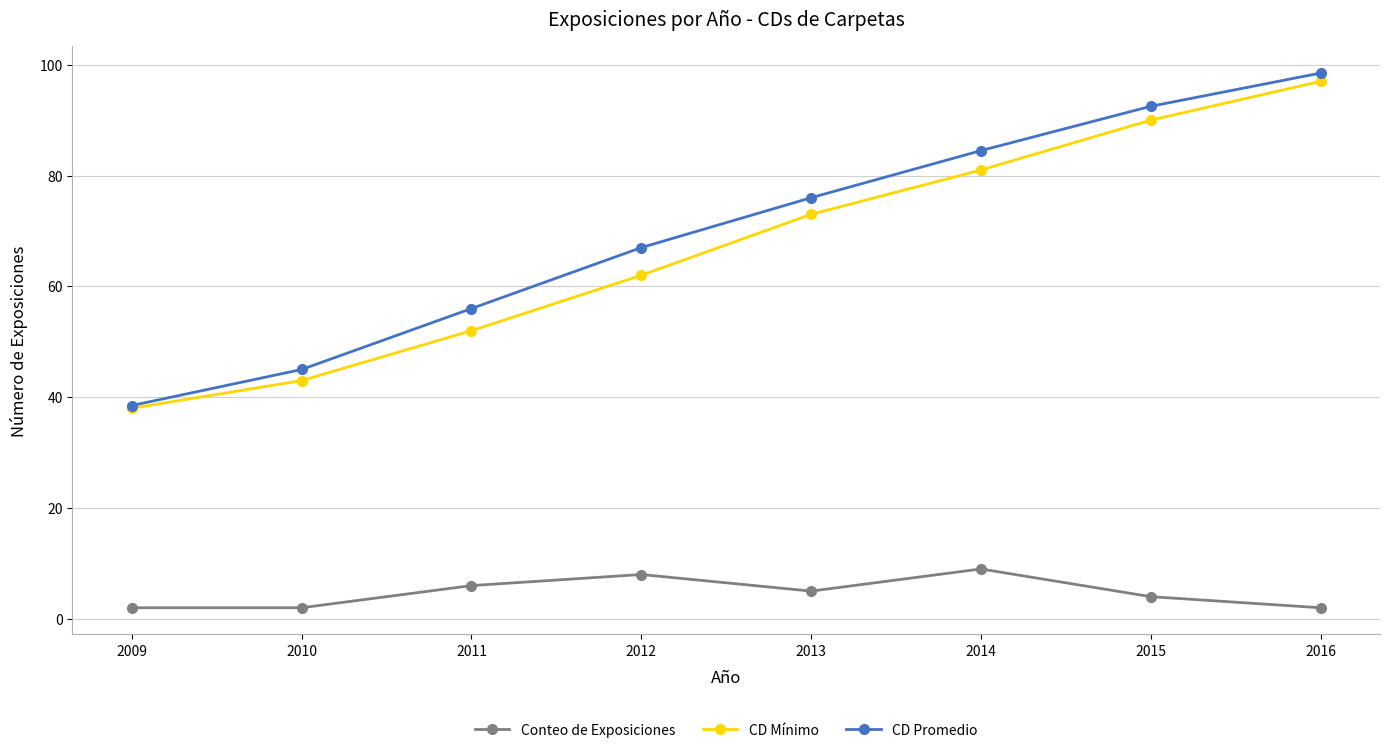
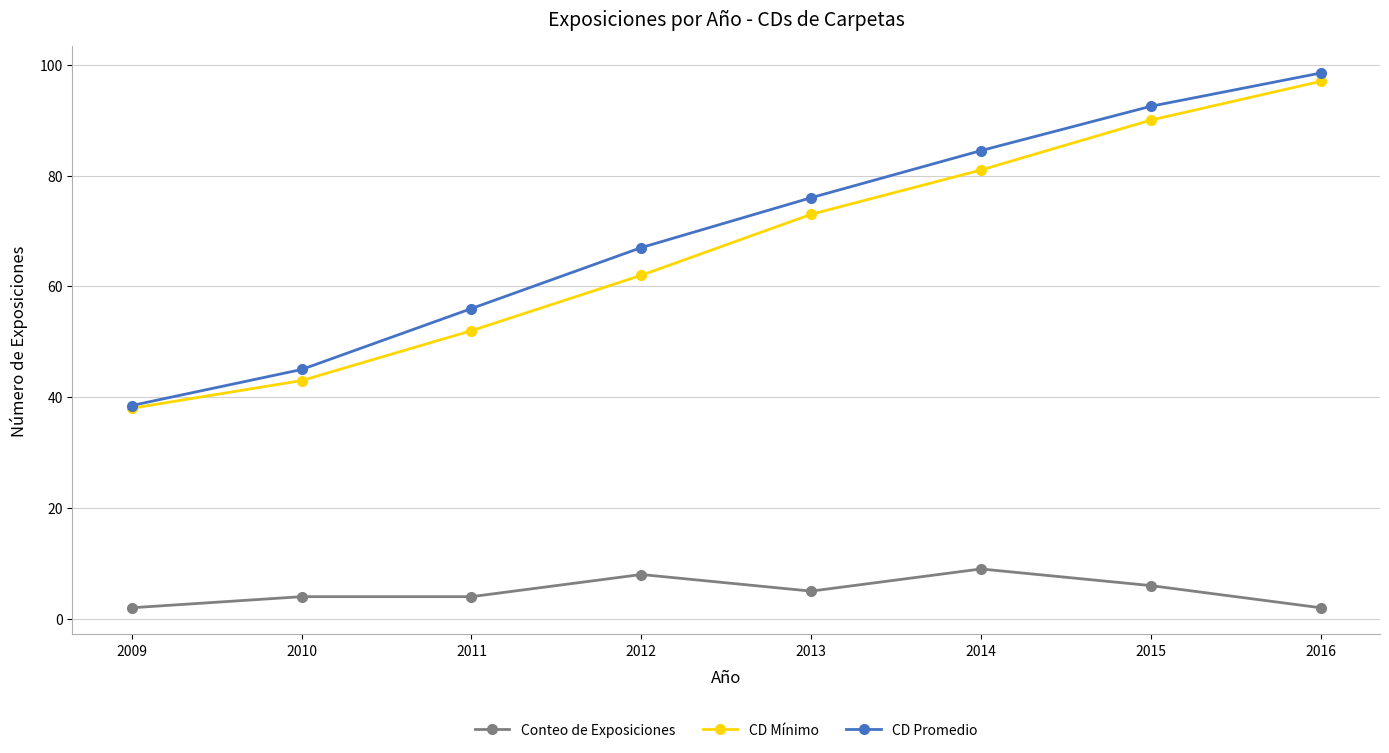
  {
    "Conteo de Exposiciones": {
      "2009": 2,
-     "2010": 2,
-     "2011": 6,
+     "2010": 4,
+     "2011": 4,
      "2012": 8,
      "2013": 5,
      "2014": 9,
-     "2015": 4,
+     "2015": 6,
      "2016": 2
    },
    "CD Mínimo": {
      "2009": 38,
      "2010": 43,
      "2011": 52,
      "2012": 62,
      "2013": 73,
      "2014": 81,
      "2015": 90,
      "2016": 97
    },
    "CD Promedio": {
      "2009": 39,
      "2010": 45,
      "2011": 56,
      "2012": 67,
      "2013": 76,
      "2014": 85,
      "2015": 93,
      "2016": 99
    }
  }
